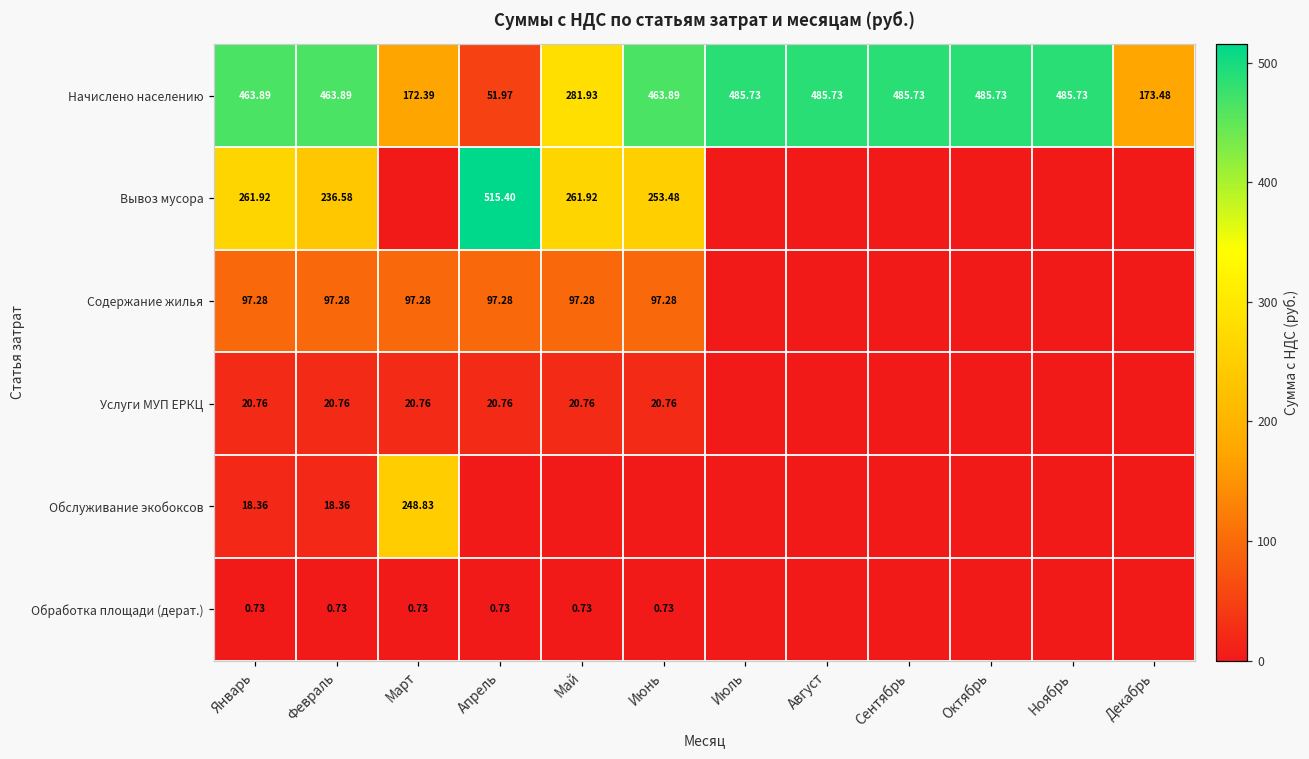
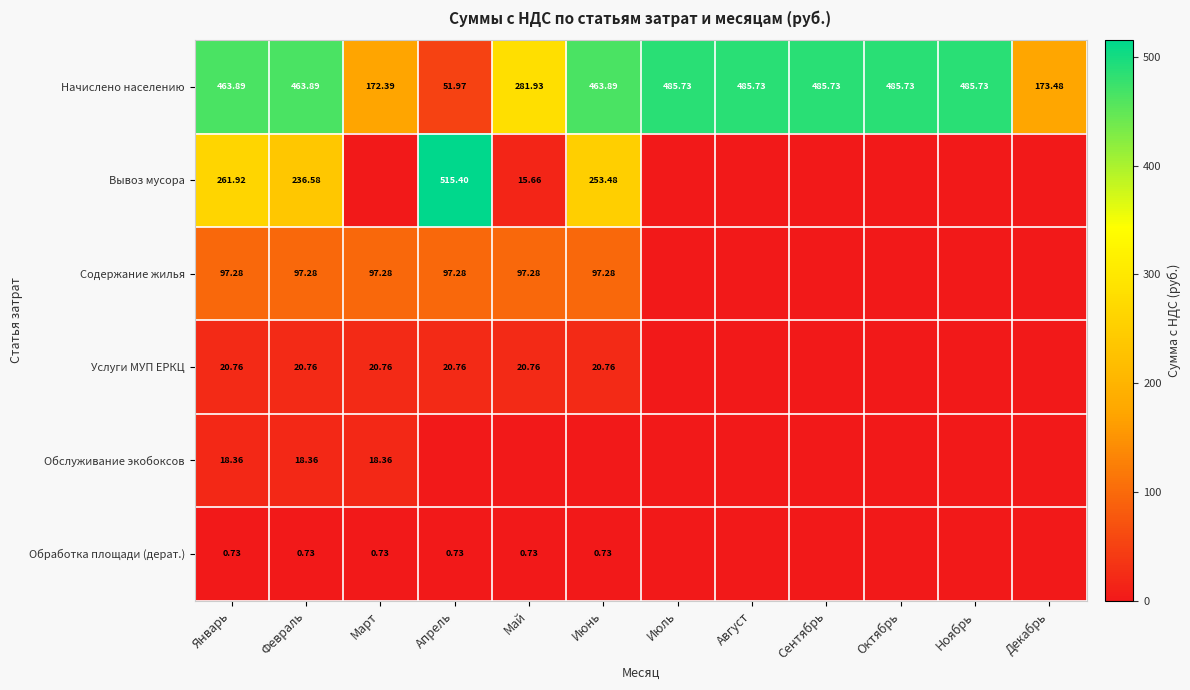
  {
    "Начислено населению": {
      "Январь": 463.89,
      "Февраль": 463.89,
      "Март": 172.39,
      "Апрель": 51.97,
      "Май": 281.93,
      "Июнь": 463.89,
      "Июль": 485.73,
      "Август": 485.73,
      "Сентябрь": 485.73,
      "Октябрь": 485.73,
      "Ноябрь": 485.73,
      "Декабрь": 173.48
    },
    "Вывоз мусора": {
      "Январь": 261.92,
      "Февраль": 236.58,
      "Апрель": 515.40,
-     "Май": 261.92,
+     "Май": 15.66,
      "Июнь": 253.48
    },
    "Содержание жилья": {
      "Январь": 97.28,
      "Февраль": 97.28,
      "Март": 97.28,
      "Апрель": 97.28,
      "Май": 97.28,
      "Июнь": 97.28
    },
    "Услуги МУП ЕРКЦ": {
      "Январь": 20.76,
      "Февраль": 20.76,
      "Март": 20.76,
      "Апрель": 20.76,
      "Май": 20.76,
      "Июнь": 20.76
    },
    "Обслуживание экобоксов": {
      "Январь": 18.36,
      "Февраль": 18.36,
-     "Март": 248.83
+     "Март": 18.36
    },
    "Обработка площади (дерат.)": {
      "Январь": 0.73,
      "Февраль": 0.73,
      "Март": 0.73,
      "Апрель": 0.73,
      "Май": 0.73,
      "Июнь": 0.73
    }
  }
